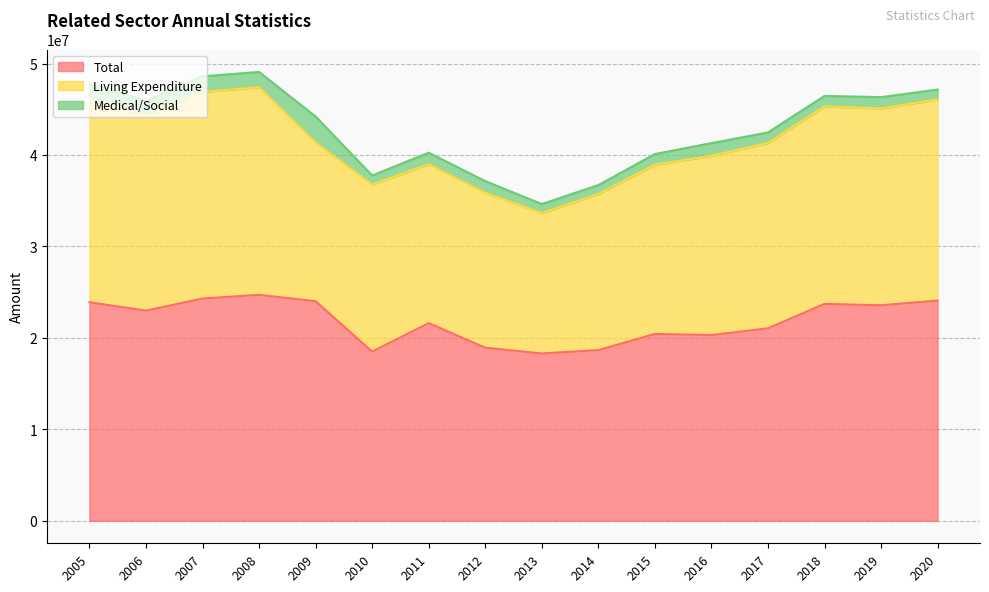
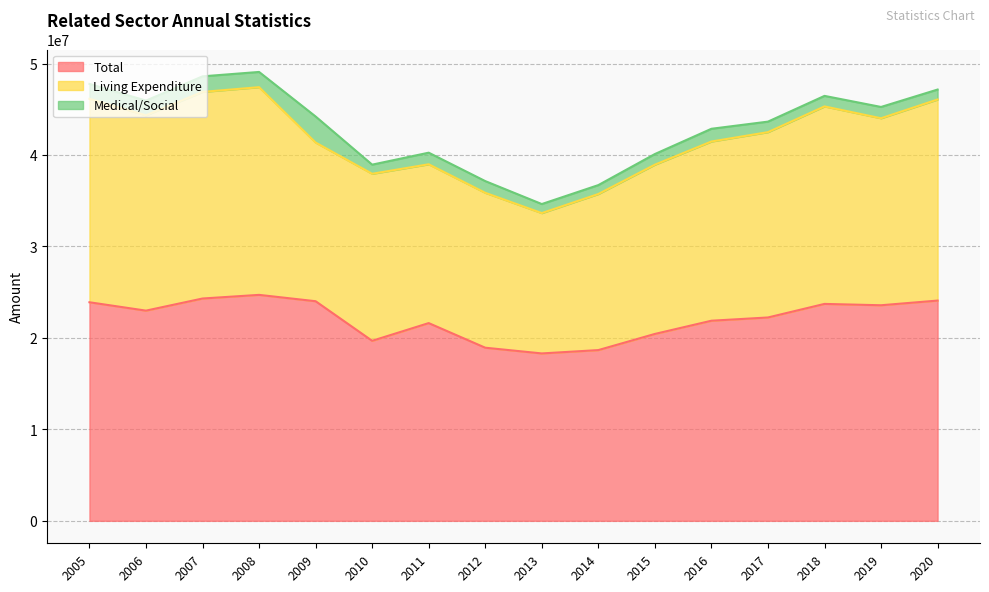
  {
    "Total": {
      "2005": 24000000,
      "2006": 23000000,
      "2007": 24000000,
      "2008": 25000000,
      "2009": 24000000,
-     "2010": 18000000,
+     "2010": 20000000,
      "2011": 22000000,
      "2012": 19000000,
      "2013": 18000000,
      "2014": 19000000,
      "2015": 20000000,
-     "2016": 20000000,
-     "2017": 21000000,
+     "2016": 22000000,
+     "2017": 22000000,
      "2018": 24000000,
      "2019": 24000000,
      "2020": 24000000
    },
    "Living Expenditure": {
      "2008": 23000000,
      "2009": 17000000,
      "2010": 18000000,
      "2011": 17000000,
      "2012": 17000000,
      "2013": 15000000,
      "2014": 17000000,
      "2015": 19000000,
      "2016": 20000000,
      "2017": 20000000,
      "2018": 22000000,
-     "2019": 22000000,
+     "2019": 20000000,
      "2020": 22000000
    },
    "Medical/Social": {
      "2008": 2000000,
      "2009": 3000000,
      "2010": 1000000,
      "2011": 1000000,
      "2012": 1000000,
      "2013": 1000000,
      "2014": 1000000,
      "2015": 1000000,
      "2016": 1000000,
      "2017": 1000000,
      "2018": 1000000,
      "2019": 1000000,
      "2020": 1000000
    }
  }
